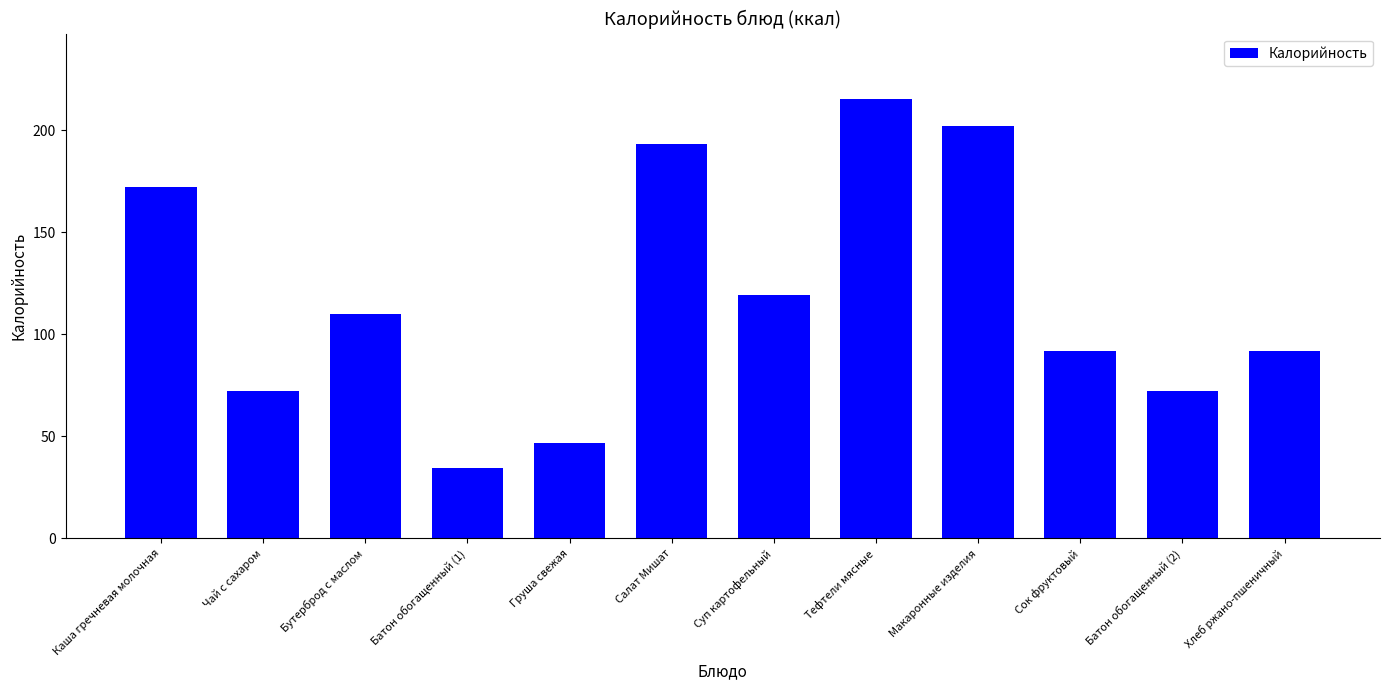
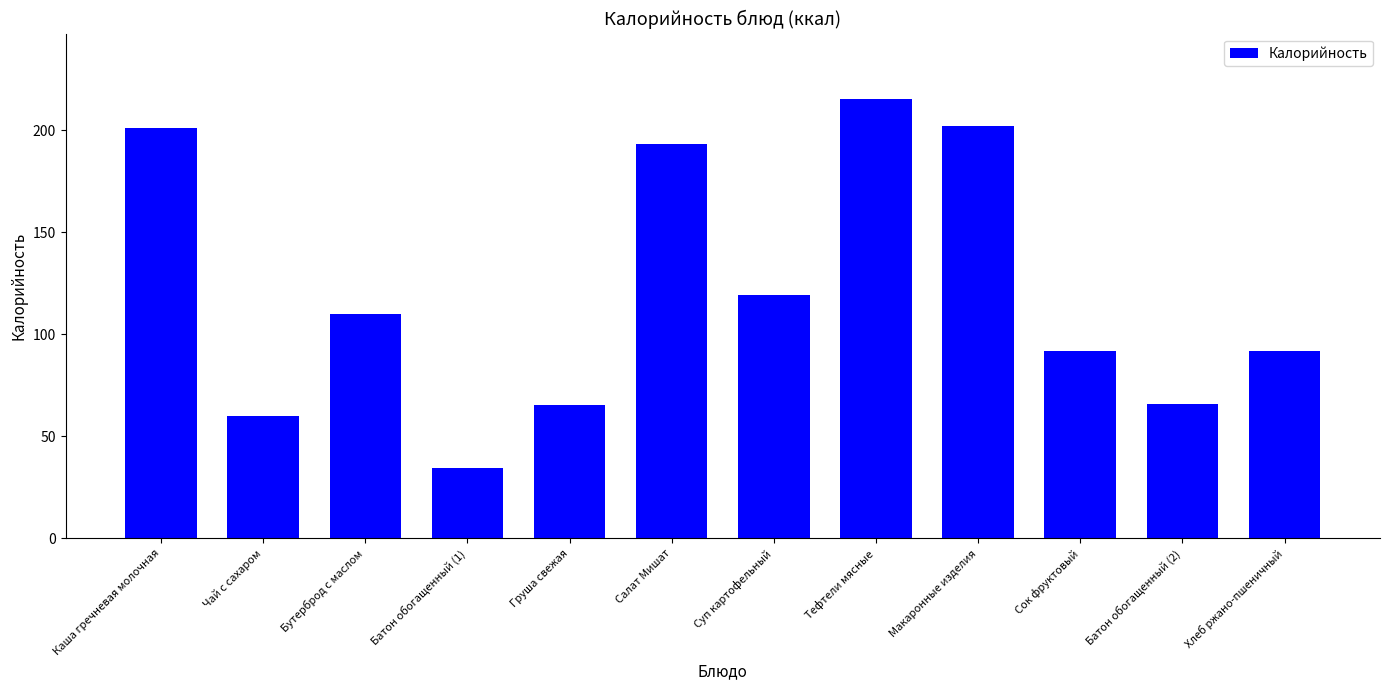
  {
-   "Каша гречневая молочная": 172,
-   "Чай с сахаром": 72,
+   "Каша гречневая молочная": 201,
+   "Чай с сахаром": 60,
    "Бутерброд с маслом": 110,
    "Батон обогащенный (1)": 35,
-   "Груша свежая": 47,
+   "Груша свежая": 65,
    "Салат Мишат": 193,
    "Суп картофельный": 119,
    "Тефтели мясные": 215,
    "Макаронные изделия": 202,
    "Сок фруктовый": 92,
-   "Батон обогащенный (2)": 72,
+   "Батон обогащенный (2)": 66,
    "Хлеб ржано-пшеничный": 92
  }
